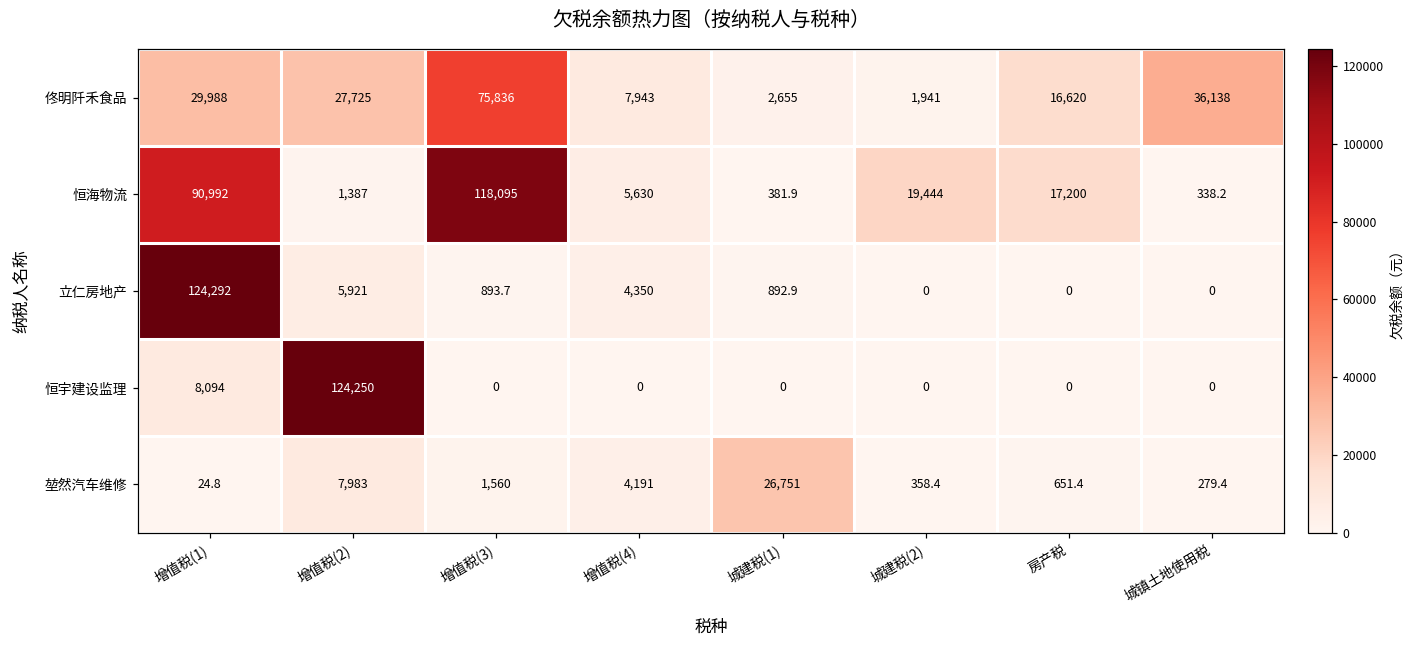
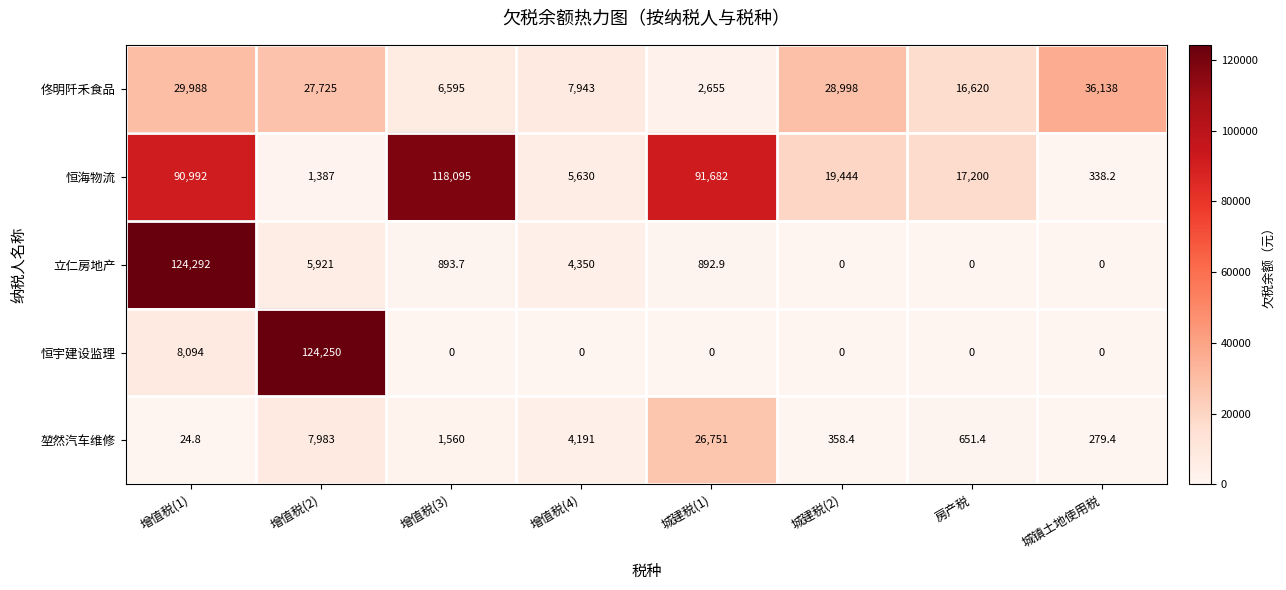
  {
    "佟明阡禾食品": {
      "增值税(1)": "29,988",
      "增值税(2)": "27,725",
-     "增值税(3)": "75,836",
+     "增值税(3)": "6,595",
      "增值税(4)": "7,943",
      "城建税(1)": "2,655",
-     "城建税(2)": "1,941",
+     "城建税(2)": "28,998",
      "房产税": "16,620",
      "城镇土地使用税": "36,138"
    },
    "恒海物流": {
      "增值税(1)": "90,992",
      "增值税(2)": "1,387",
      "增值税(3)": "118,095",
      "增值税(4)": "5,630",
-     "城建税(1)": "381.9",
+     "城建税(1)": "91,682",
      "城建税(2)": "19,444",
      "房产税": "17,200",
      "城镇土地使用税": "338.2"
    },
    "立仁房地产": {
      "增值税(1)": "124,292",
      "增值税(2)": "5,921",
      "增值税(3)": "893.7",
      "增值税(4)": "4,350",
      "城建税(1)": "892.9",
      "城建税(2)": "0",
      "房产税": "0",
      "城镇土地使用税": "0"
    },
    "恒宇建设监理": {
      "增值税(1)": "8,094",
      "增值税(2)": "124,250",
      "增值税(3)": "0",
      "增值税(4)": "0",
      "城建税(1)": "0",
      "城建税(2)": "0",
      "房产税": "0",
      "城镇土地使用税": "0"
    },
    "堃然汽车维修": {
      "增值税(1)": "24.8",
      "增值税(2)": "7,983",
      "增值税(3)": "1,560",
      "增值税(4)": "4,191",
      "城建税(1)": "26,751",
      "城建税(2)": "358.4",
      "房产税": "651.4",
      "城镇土地使用税": "279.4"
    }
  }
